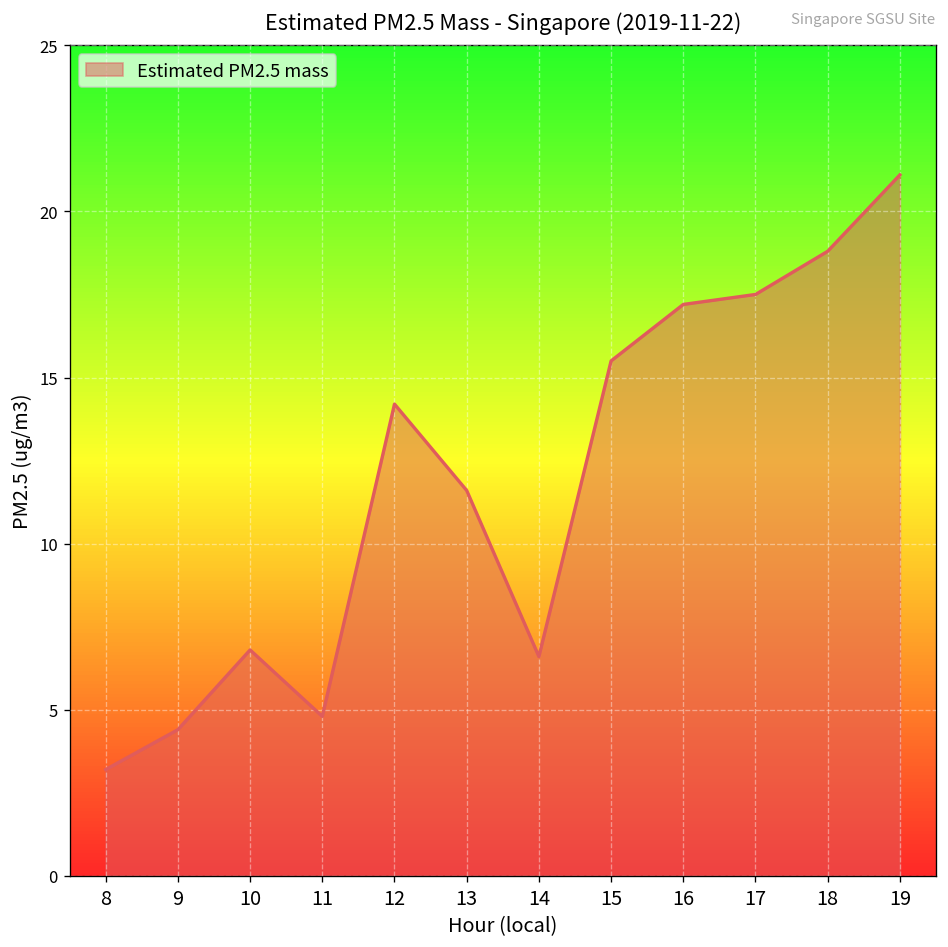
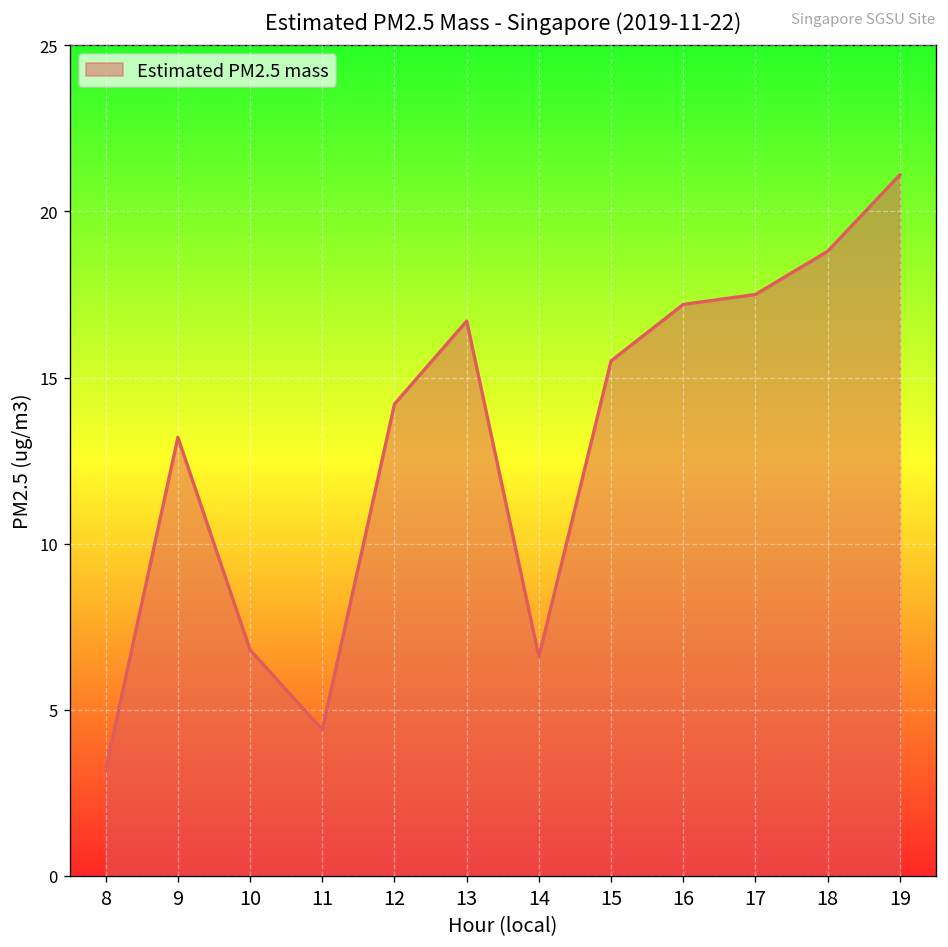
  {
    "8": 3.2,
-   "9": 4.4,
+   "9": 13.2,
    "10": 6.8,
-   "11": 4.8,
+   "11": 4.4,
    "12": 14.2,
-   "13": 11.6,
+   "13": 16.7,
    "14": 6.6,
    "15": 15.5,
    "16": 17.2,
    "17": 17.5,
    "18": 18.8,
    "19": 21.1
  }
